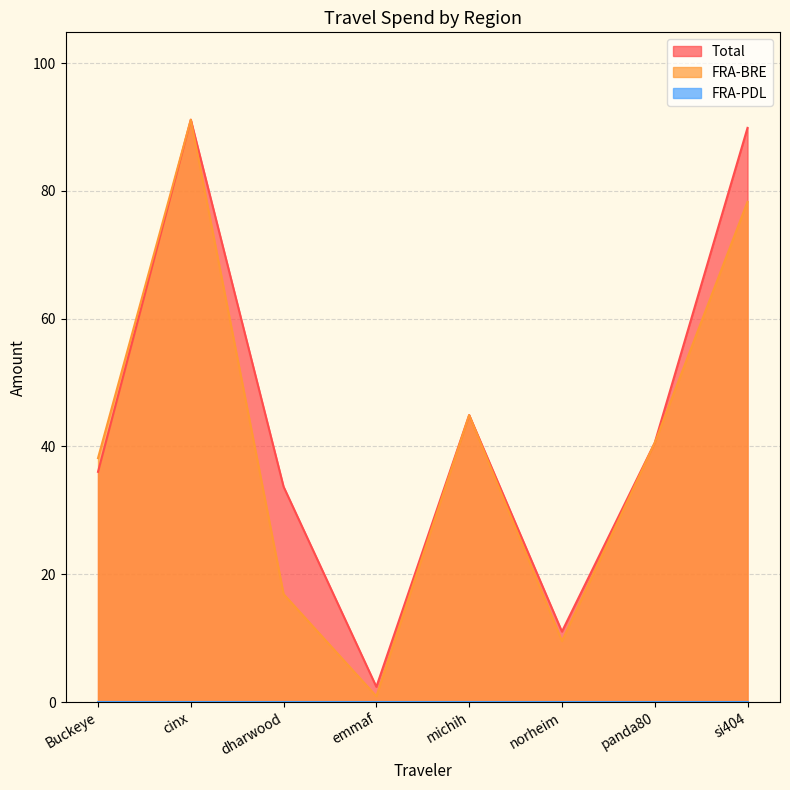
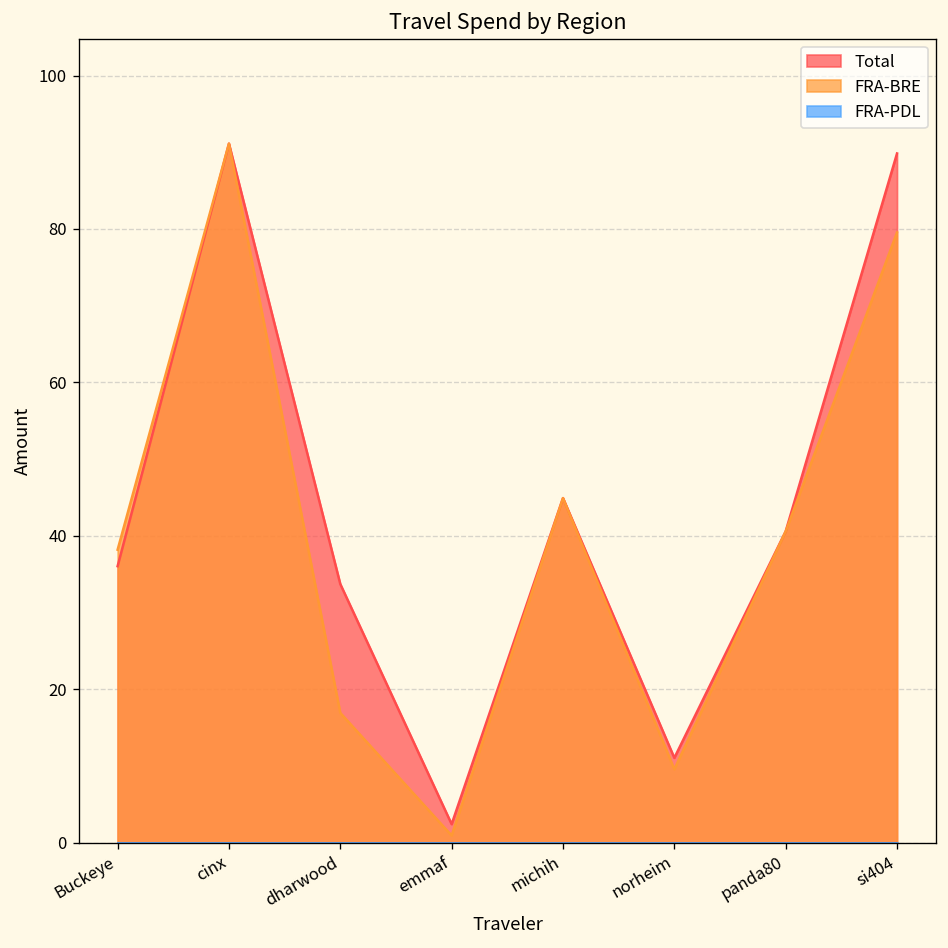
  {
    "Total": {
      "Buckeye": 36,
      "dharwood": 34,
      "emmaf": 2,
      "norheim": 11,
      "si404": 90
    },
    "FRA-BRE": {
      "Buckeye": 38,
      "dharwood": 17,
      "emmaf": 1,
      "norheim": 10,
-     "si404": 78
+     "si404": 80
    },
    "FRA-PDL": {
      "Buckeye": 0,
      "cinx": 0,
      "dharwood": 0,
      "emmaf": 0,
      "michih": 0,
      "norheim": 0,
      "panda80": 0,
      "si404": 0
    }
  }
